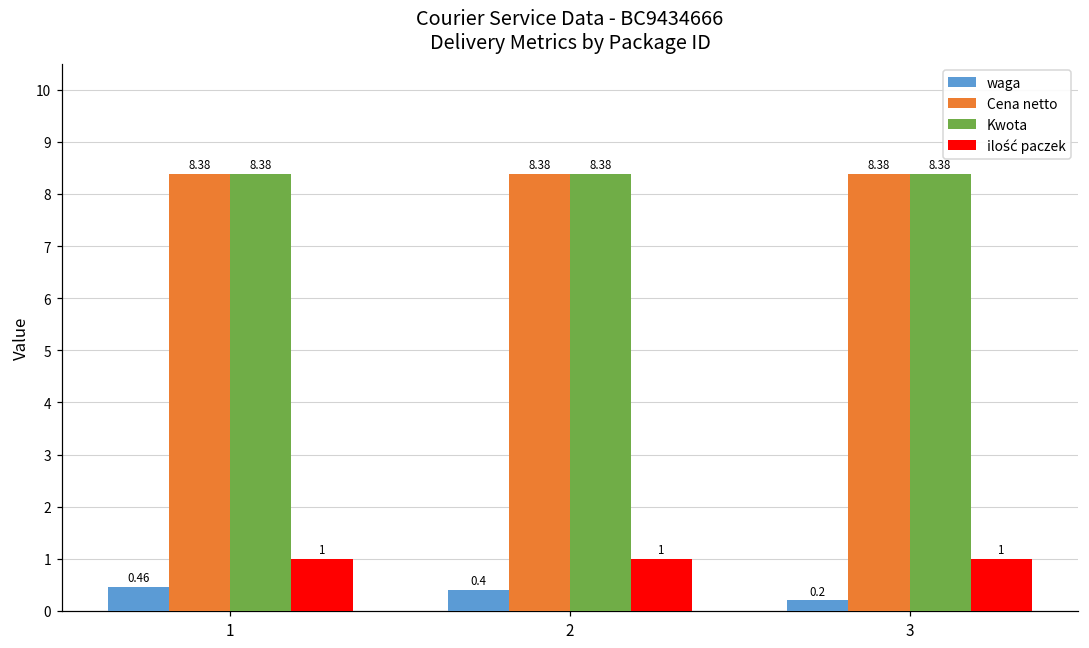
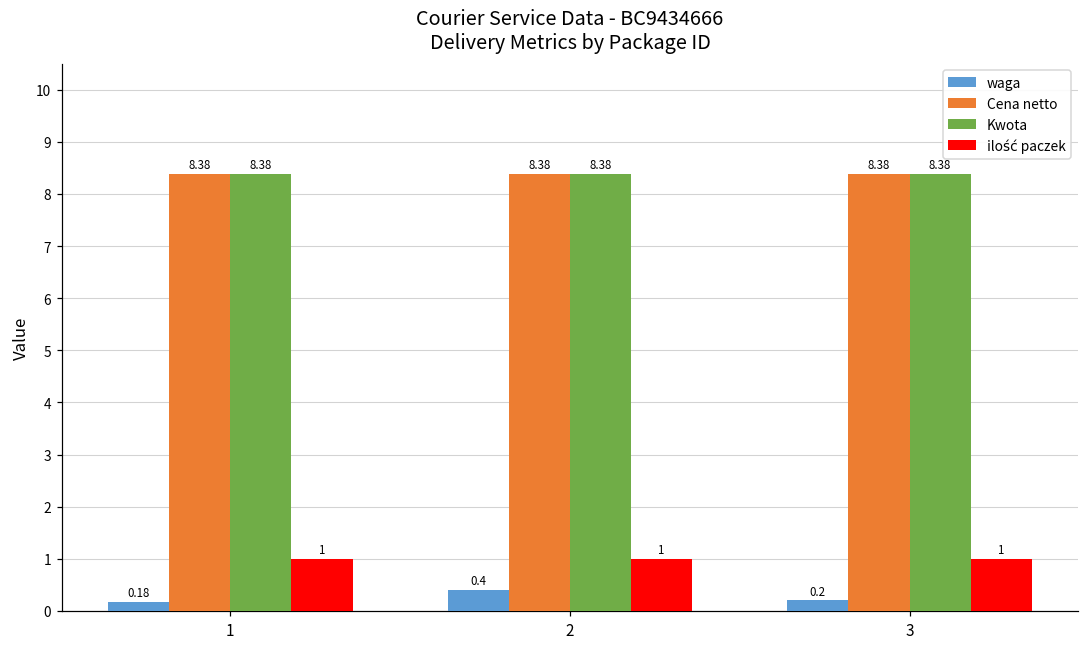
  {
    "waga": {
-     "1": 0.46,
+     "1": 0.18,
      "2": 0.4,
      "3": 0.2
    },
    "Cena netto": {
      "1": 8.38,
      "2": 8.38,
      "3": 8.38
    },
    "Kwota": {
      "1": 8.38,
      "2": 8.38,
      "3": 8.38
    },
    "ilość paczek": {
      "1": 1,
      "2": 1,
      "3": 1
    }
  }
